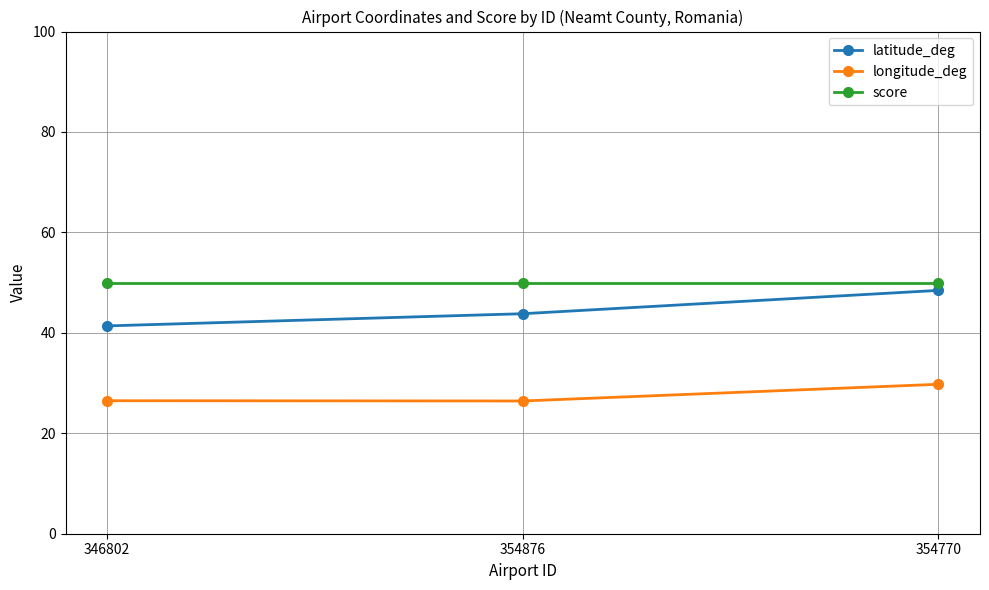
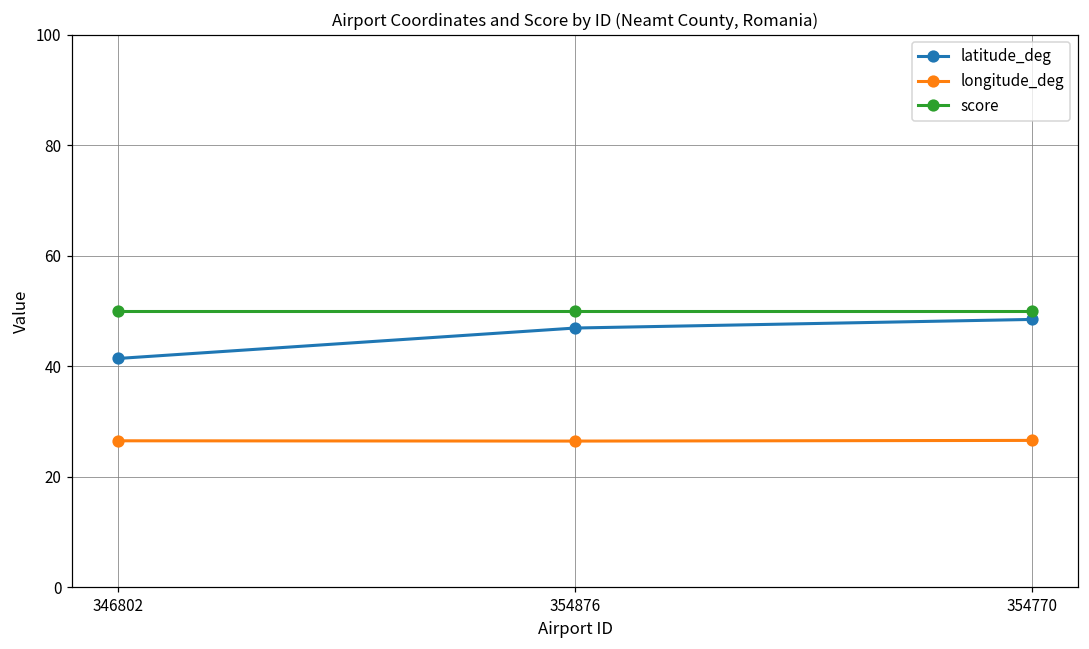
  {
    "latitude_deg": {
      "346802": 41,
-     "354876": 44,
+     "354876": 47,
      "354770": 48
    },
    "longitude_deg": {
      "346802": 26,
      "354876": 26,
-     "354770": 30
+     "354770": 27
    },
    "score": {
      "346802": 50,
      "354876": 50,
      "354770": 50
    }
  }
